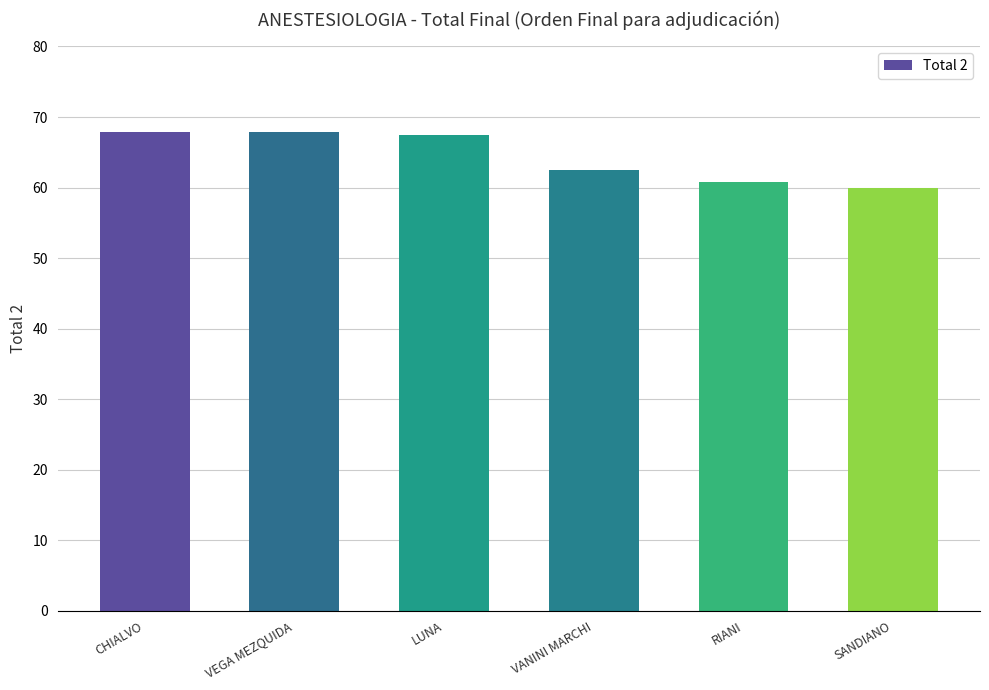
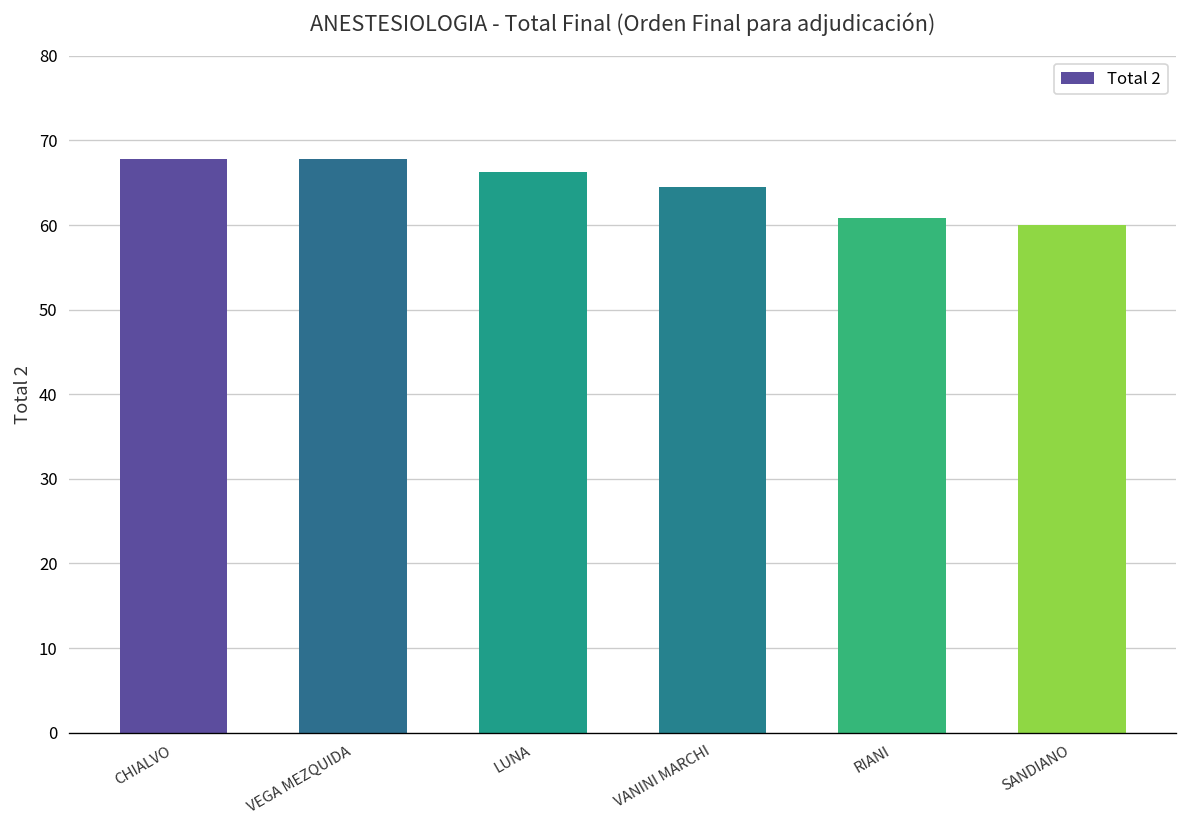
  {
    "CHIALVO": 68,
    "VEGA MEZQUIDA": 68,
-   "LUNA": 67,
-   "VANINI MARCHI": 63,
+   "LUNA": 66,
+   "VANINI MARCHI": 64,
    "RIANI": 61,
    "SANDIANO": 60
  }
